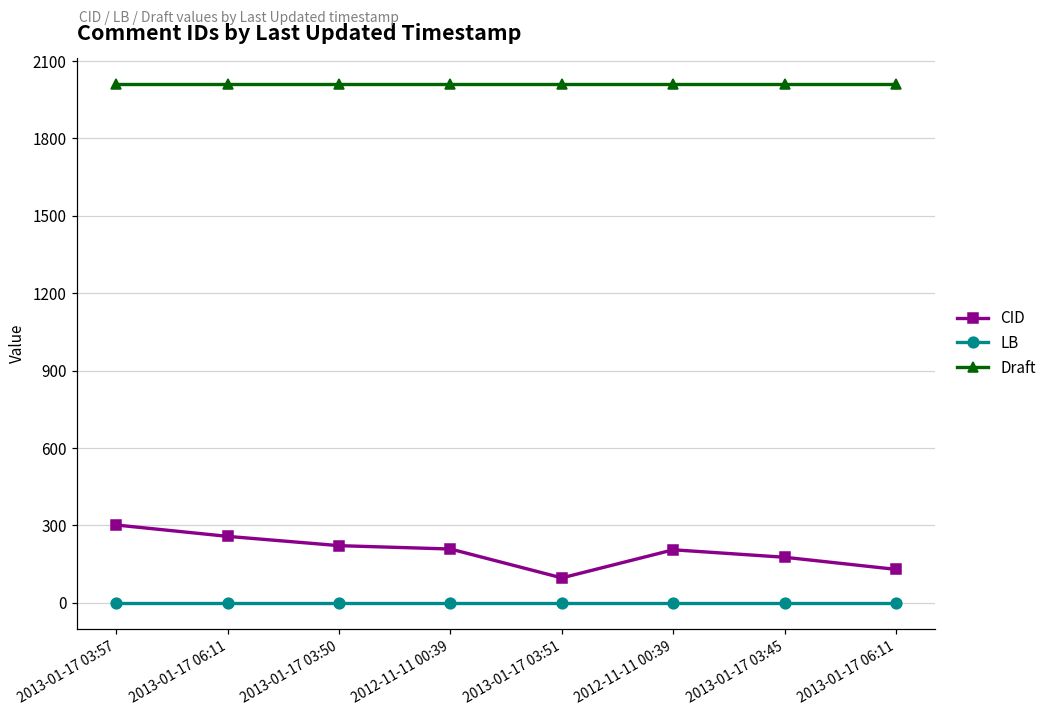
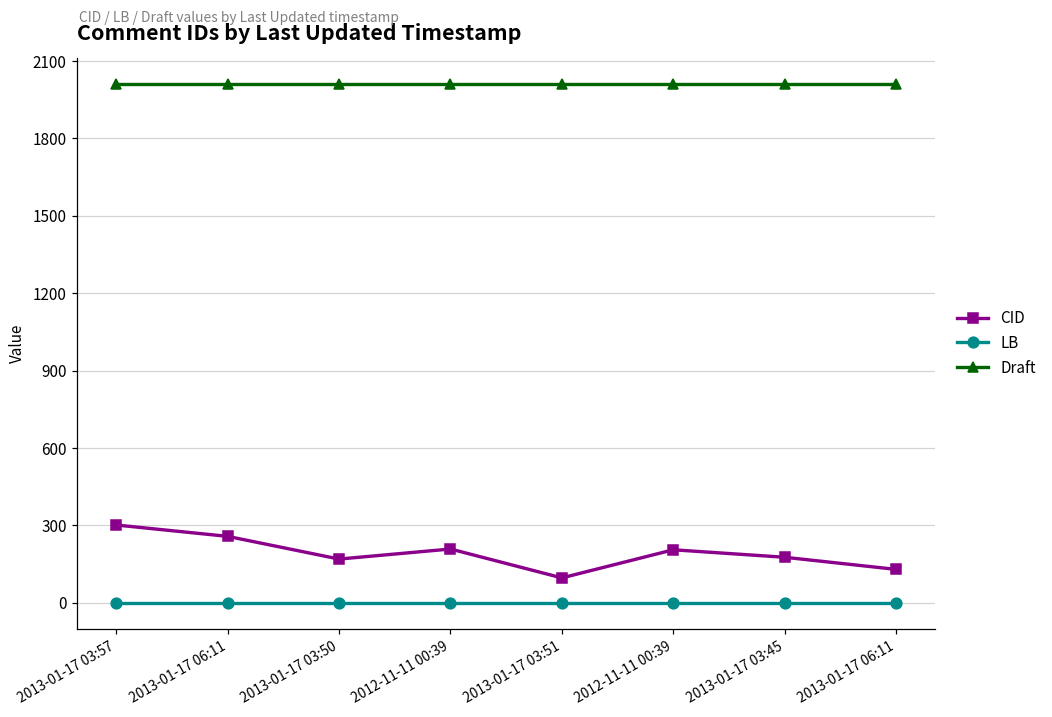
  {
    "CID": {
      "2013-01-17 03:57": 300,
-     "2013-01-17 03:50": 220,
+     "2013-01-17 03:50": 170,
      "2013-01-17 03:51": 100,
      "2013-01-17 03:45": 180
    },
    "LB": {
      "2013-01-17 03:57": 0,
      "2013-01-17 03:50": 0,
      "2013-01-17 03:51": 0,
      "2013-01-17 03:45": 0
    },
    "Draft": {
      "2013-01-17 03:57": 2010,
      "2013-01-17 03:50": 2010,
      "2013-01-17 03:51": 2010,
      "2013-01-17 03:45": 2010
    }
  }
